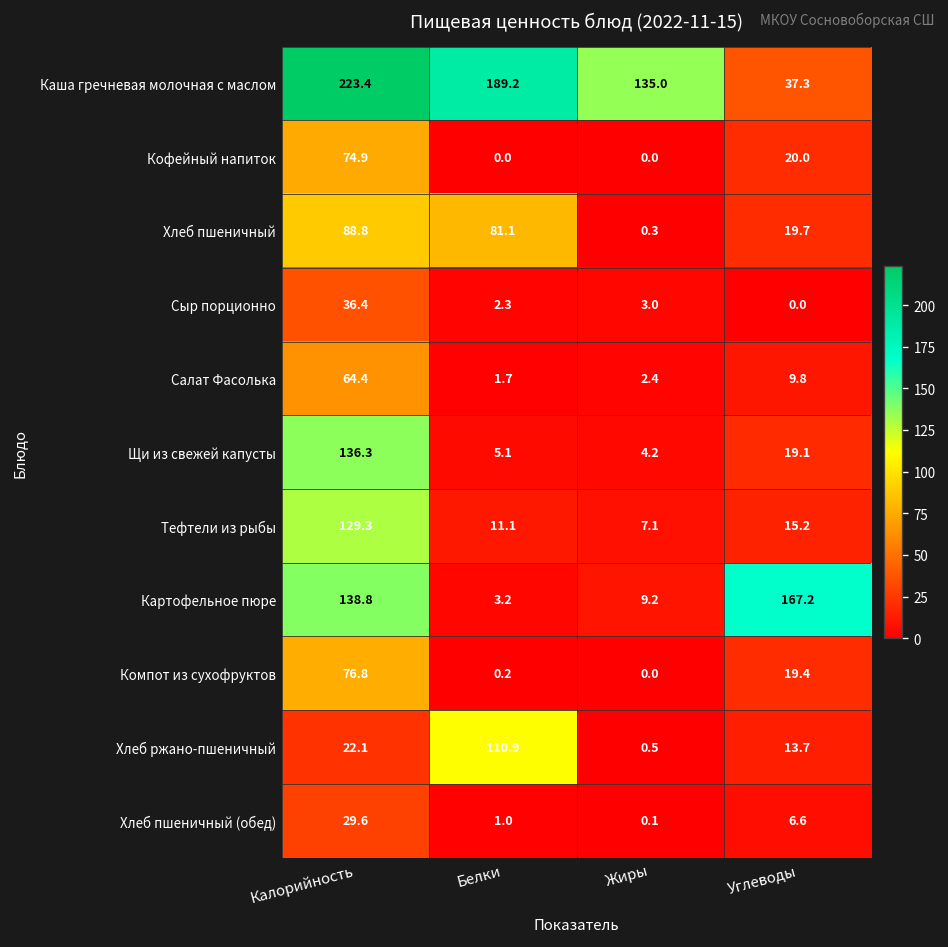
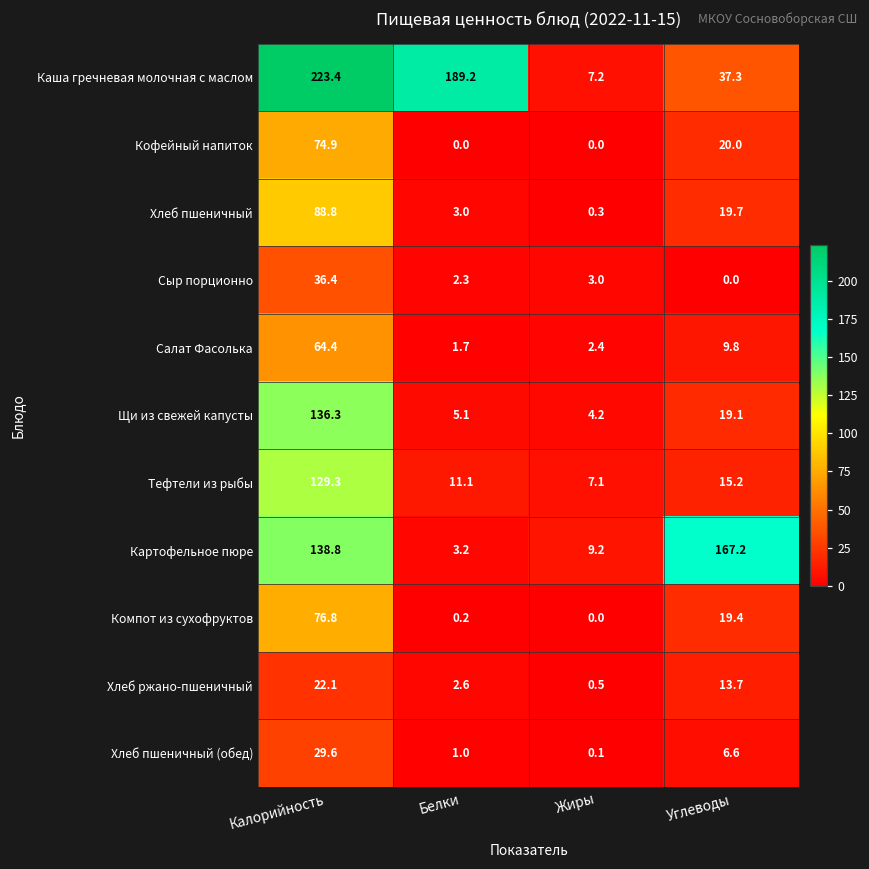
  {
    "Каша гречневая молочная с маслом": {
      "Калорийность": 223.4,
      "Белки": 189.2,
-     "Жиры": 135.0,
+     "Жиры": 7.2,
      "Углеводы": 37.3
    },
    "Кофейный напиток": {
      "Калорийность": 74.9,
      "Белки": 0.0,
      "Жиры": 0.0,
      "Углеводы": 20.0
    },
    "Хлеб пшеничный": {
      "Калорийность": 88.8,
-     "Белки": 81.1,
+     "Белки": 3.0,
      "Жиры": 0.3,
      "Углеводы": 19.7
    },
    "Сыр порционно": {
      "Калорийность": 36.4,
      "Белки": 2.3,
      "Жиры": 3.0,
      "Углеводы": 0.0
    },
    "Салат Фасолька": {
      "Калорийность": 64.4,
      "Белки": 1.7,
      "Жиры": 2.4,
      "Углеводы": 9.8
    },
    "Щи из свежей капусты": {
      "Калорийность": 136.3,
      "Белки": 5.1,
      "Жиры": 4.2,
      "Углеводы": 19.1
    },
    "Тефтели из рыбы": {
      "Калорийность": 129.3,
      "Белки": 11.1,
      "Жиры": 7.1,
      "Углеводы": 15.2
    },
    "Картофельное пюре": {
      "Калорийность": 138.8,
      "Белки": 3.2,
      "Жиры": 9.2,
      "Углеводы": 167.2
    },
    "Компот из сухофруктов": {
      "Калорийность": 76.8,
      "Белки": 0.2,
      "Жиры": 0.0,
      "Углеводы": 19.4
    },
    "Хлеб ржано-пшеничный": {
      "Калорийность": 22.1,
-     "Белки": 110.9,
+     "Белки": 2.6,
      "Жиры": 0.5,
      "Углеводы": 13.7
    },
    "Хлеб пшеничный (обед)": {
      "Калорийность": 29.6,
      "Белки": 1.0,
      "Жиры": 0.1,
      "Углеводы": 6.6
    }
  }
